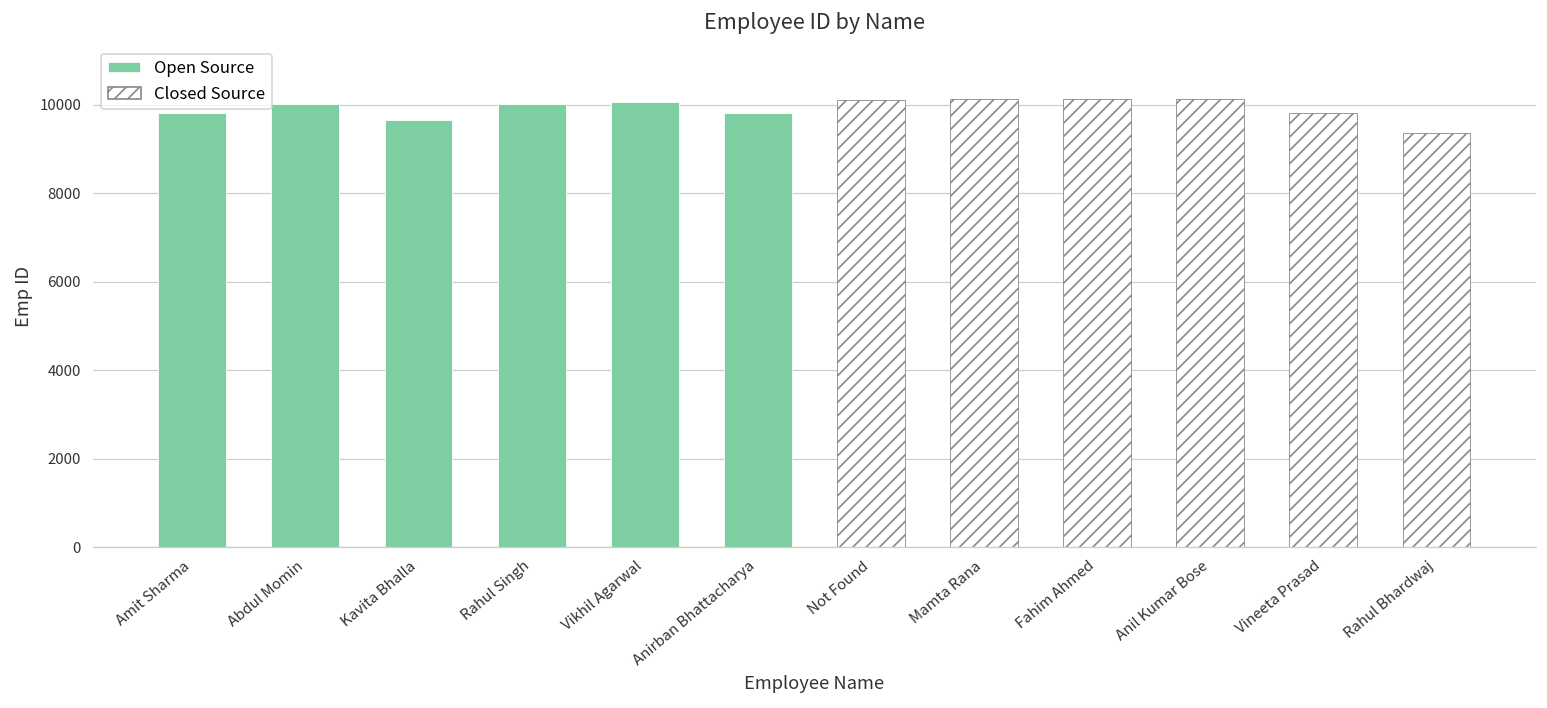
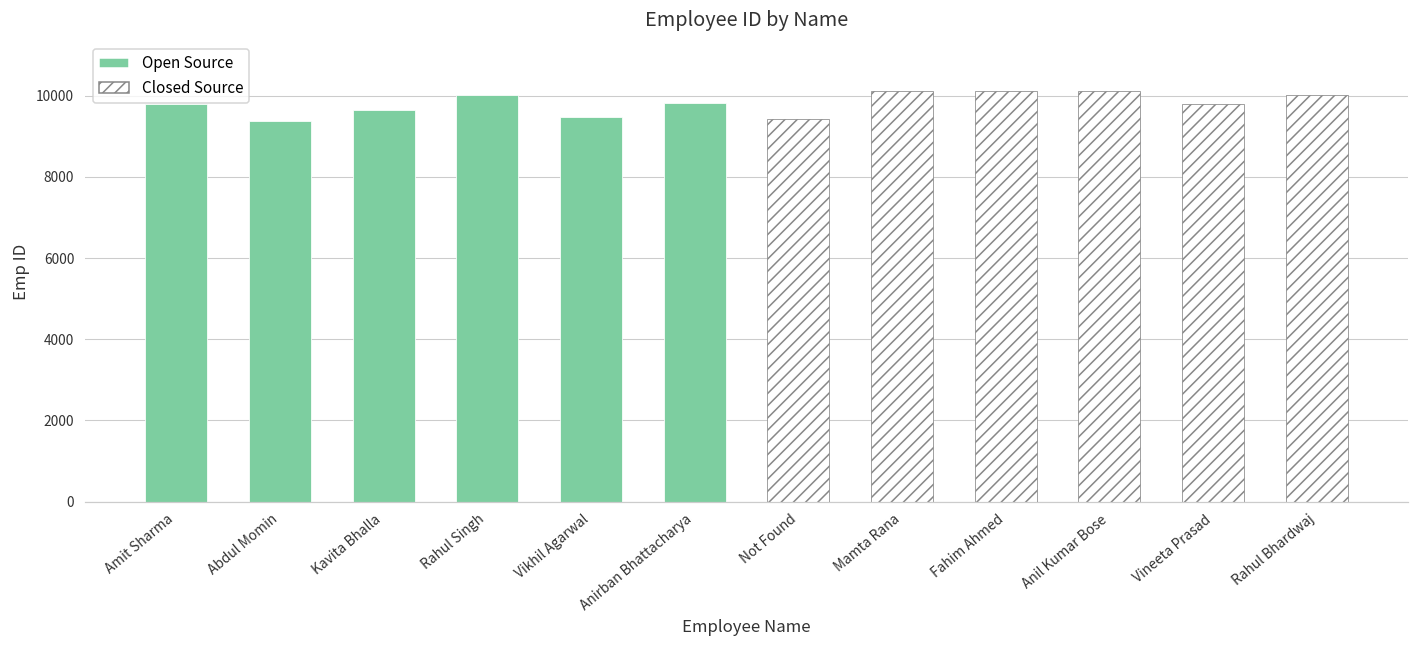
  {
    "Open Source": {
      "Amit Sharma": 9800,
-     "Abdul Momin": 10000,
+     "Abdul Momin": 9400,
      "Kavita Bhalla": 9700,
      "Rahul Singh": 10000,
-     "Vikhil Agarwal": 10100,
+     "Vikhil Agarwal": 9500,
      "Anirban Bhattacharya": 9800
    },
    "Closed Source": {
-     "Not Found": 10100,
+     "Not Found": 9400,
      "Mamta Rana": 10100,
      "Fahim Ahmed": 10100,
      "Anil Kumar Bose": 10100,
      "Vineeta Prasad": 9800,
-     "Rahul Bhardwaj": 9400
+     "Rahul Bhardwaj": 10000
    }
  }
